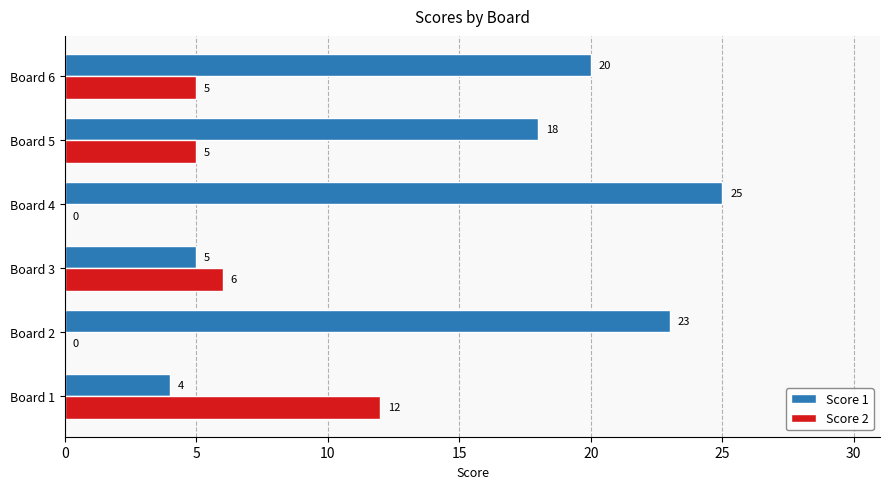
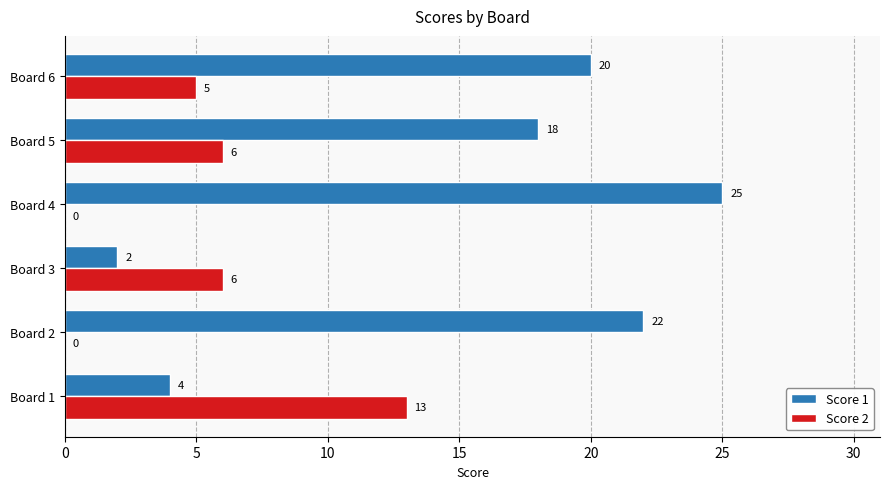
  {
    "Score 1": {
      "Board 6": 20,
      "Board 5": 18,
      "Board 4": 25,
-     "Board 3": 5,
-     "Board 2": 23,
+     "Board 3": 2,
+     "Board 2": 22,
      "Board 1": 4
    },
    "Score 2": {
      "Board 6": 5,
-     "Board 5": 5,
+     "Board 5": 6,
      "Board 4": 0,
      "Board 3": 6,
      "Board 2": 0,
-     "Board 1": 12
+     "Board 1": 13
    }
  }
